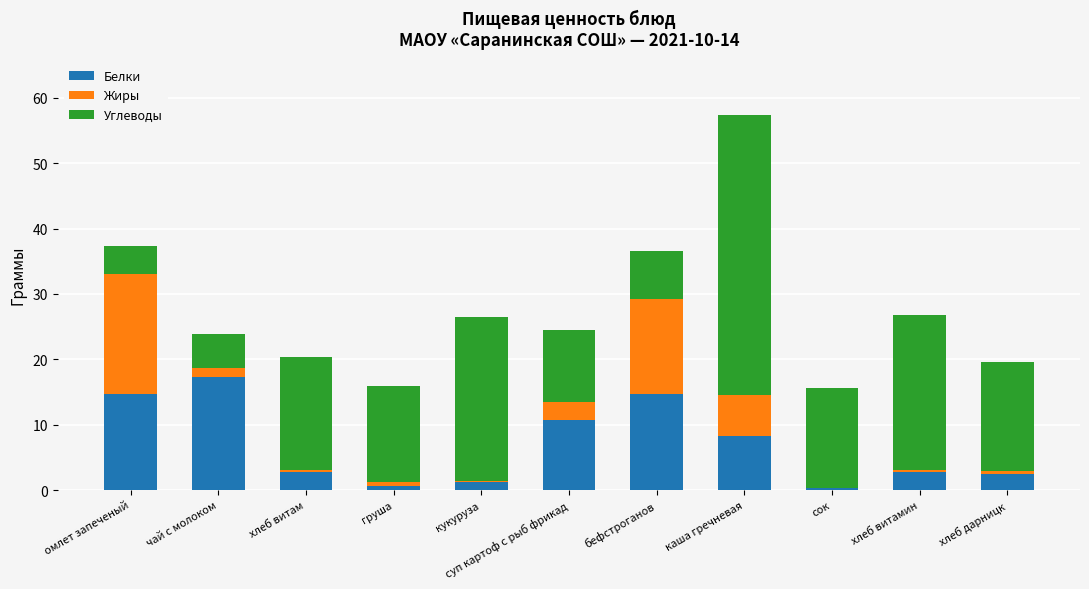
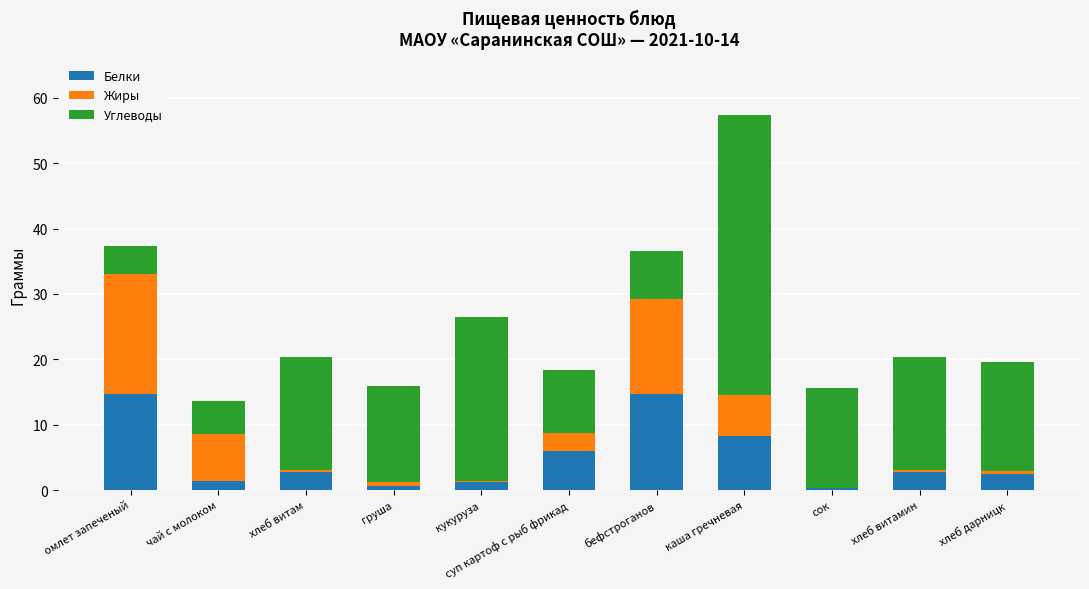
  {
    "Белки": {
      "омлет запеченый": 15,
-     "чай с молоком": 17,
+     "чай с молоком": 1,
      "хлеб витам": 3,
      "груша": 1,
      "кукуруза": 1,
-     "суп картоф с рыб фрикад": 11,
+     "суп картоф с рыб фрикад": 6,
      "бефстроганов": 15,
      "каша гречневая": 8,
      "хлеб витамин": 3,
      "хлеб дарницк": 3
    },
    "Жиры": {
      "омлет запеченый": 18,
-     "чай с молоком": 1,
+     "чай с молоком": 7,
      "груша": 1,
      "суп картоф с рыб фрикад": 3,
      "бефстроганов": 15,
      "каша гречневая": 6,
      "хлеб дарницк": 0
    },
    "Углеводы": {
      "омлет запеченый": 4,
      "чай с молоком": 5,
      "хлеб витам": 17,
      "груша": 15,
      "кукуруза": 25,
-     "суп картоф с рыб фрикад": 11,
+     "суп картоф с рыб фрикад": 10,
      "бефстроганов": 7,
      "каша гречневая": 43,
      "сок": 15,
-     "хлеб витамин": 24,
+     "хлеб витамин": 17,
      "хлеб дарницк": 17
    }
  }
